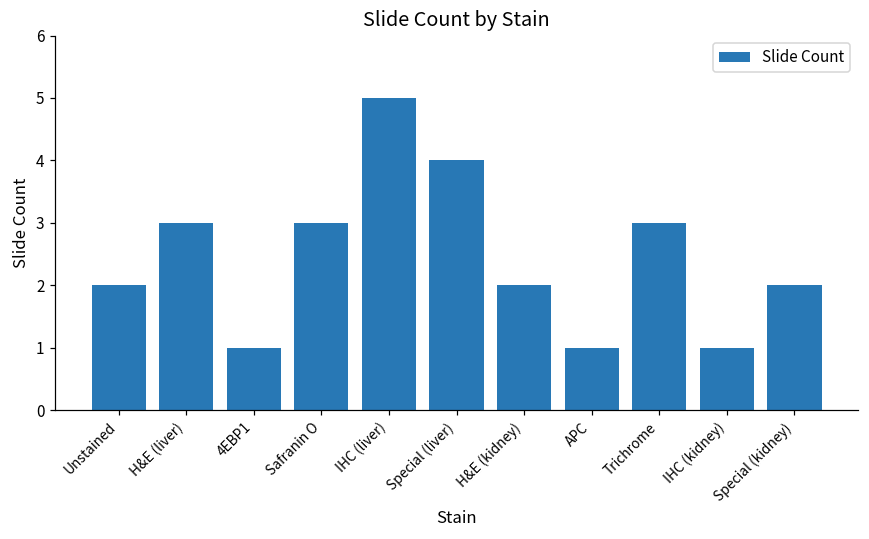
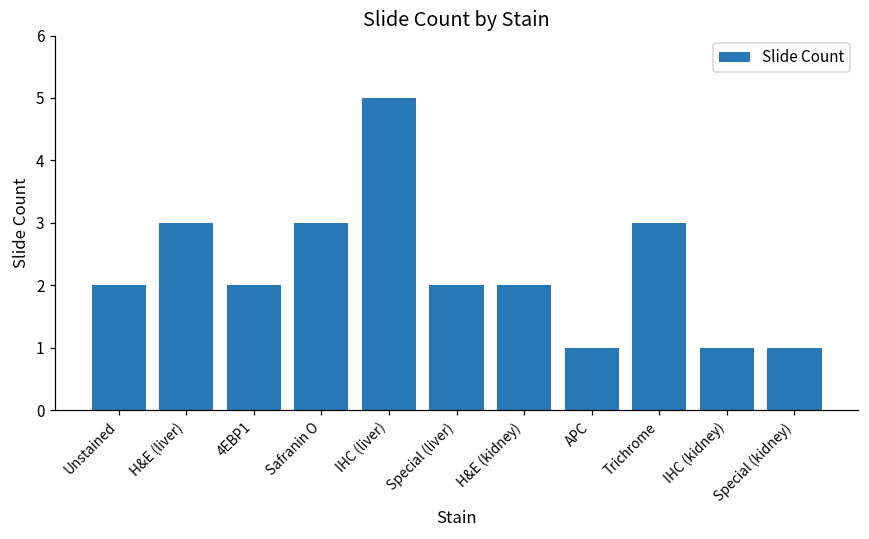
  {
    "Unstained": 2,
    "H&E (liver)": 3,
-   "4EBP1": 1,
+   "4EBP1": 2,
    "Safranin O": 3,
    "IHC (liver)": 5,
-   "Special (liver)": 4,
+   "Special (liver)": 2,
    "H&E (kidney)": 2,
    "APC": 1,
    "Trichrome": 3,
    "IHC (kidney)": 1,
-   "Special (kidney)": 2
+   "Special (kidney)": 1
  }
